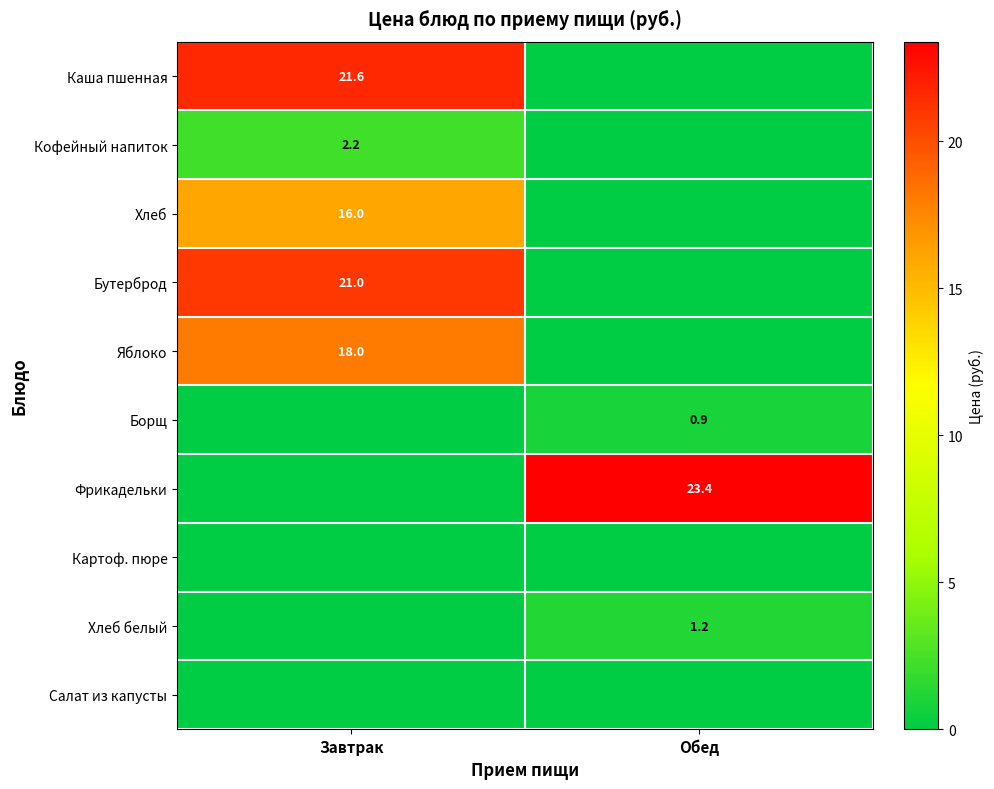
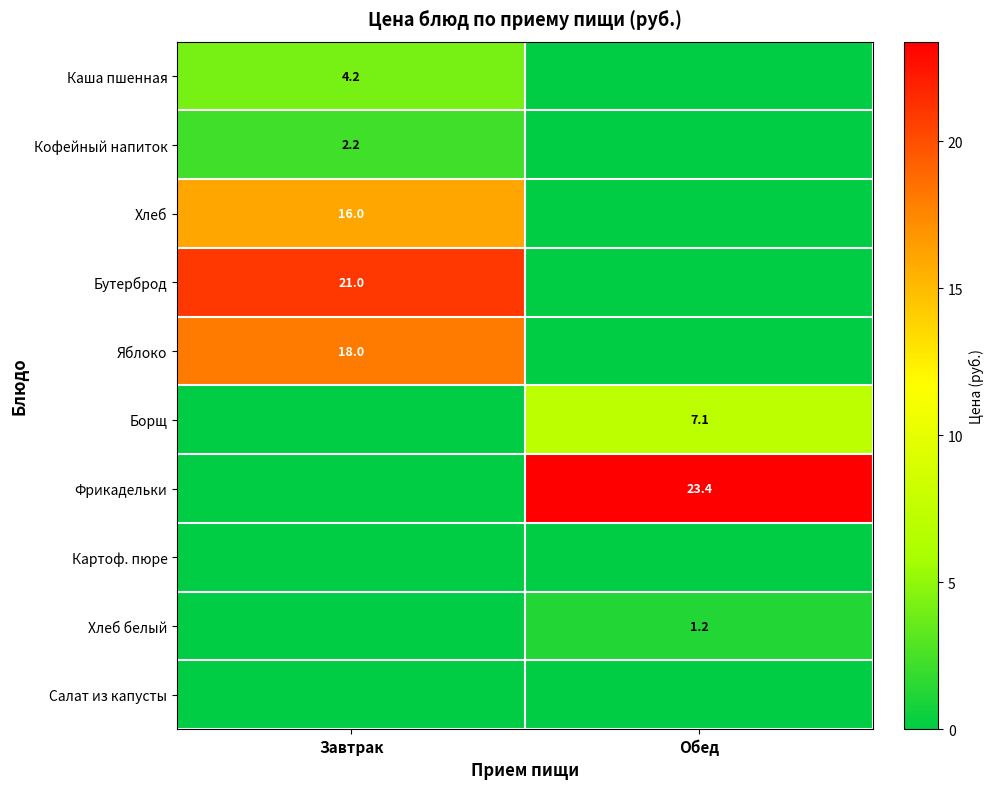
  {
    "Каша пшенная": {
-     "Завтрак": 21.6
+     "Завтрак": 4.2
    },
    "Кофейный напиток": {
      "Завтрак": 2.2
    },
    "Хлеб": {
      "Завтрак": 16.0
    },
    "Бутерброд": {
      "Завтрак": 21.0
    },
    "Яблоко": {
      "Завтрак": 18.0
    },
    "Борщ": {
-     "Обед": 0.9
+     "Обед": 7.1
    },
    "Фрикадельки": {
      "Обед": 23.4
    },
    "Хлеб белый": {
      "Обед": 1.2
    }
  }
